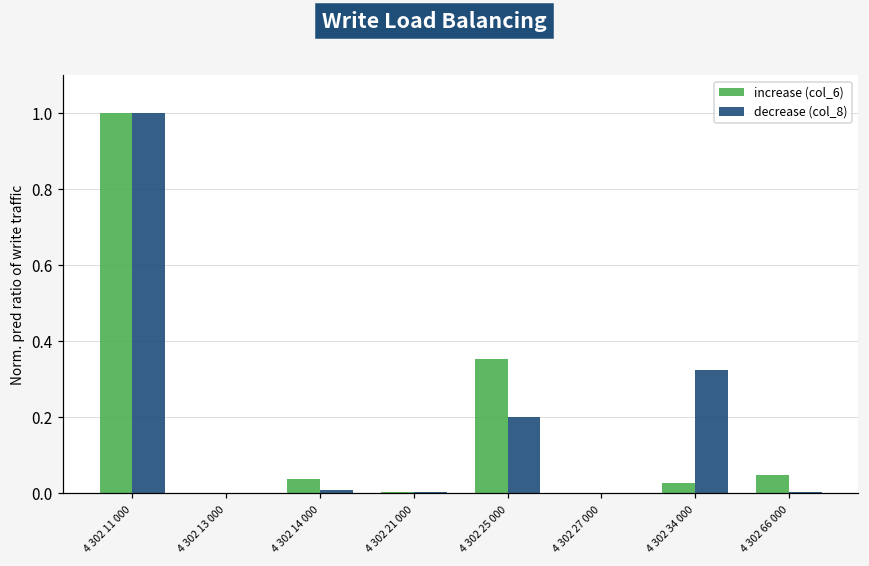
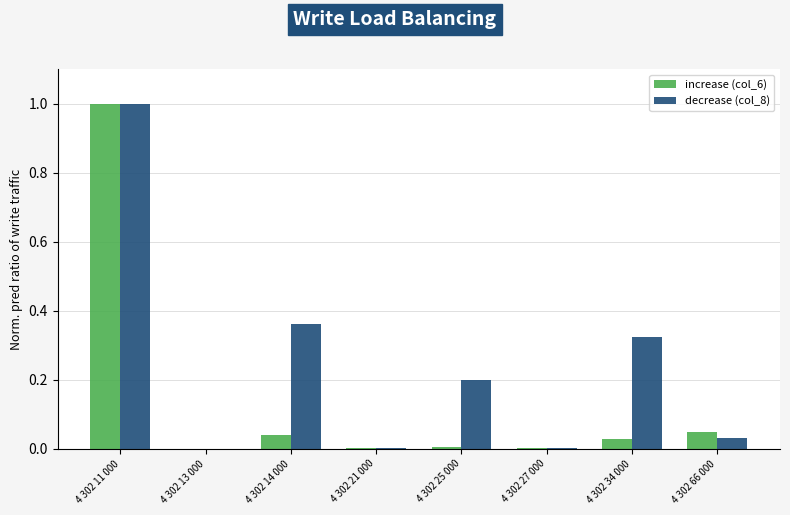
  {
    "increase (col_6)": {
      "4 302 11 000": 1.00,
      "4 302 14 000": 0.04,
-     "4 302 25 000": 0.35,
+     "4 302 25 000": 0.01,
      "4 302 34 000": 0.03,
      "4 302 66 000": 0.05
    },
    "decrease (col_8)": {
      "4 302 11 000": 1.00,
-     "4 302 14 000": 0.01,
+     "4 302 14 000": 0.36,
      "4 302 25 000": 0.20,
      "4 302 34 000": 0.32,
-     "4 302 66 000": 0.00
+     "4 302 66 000": 0.03
    }
  }
